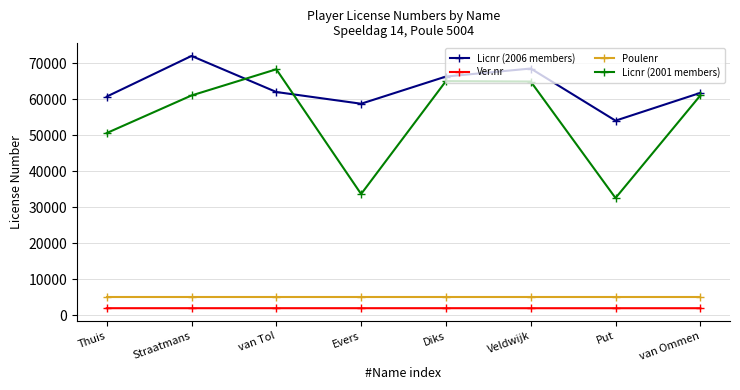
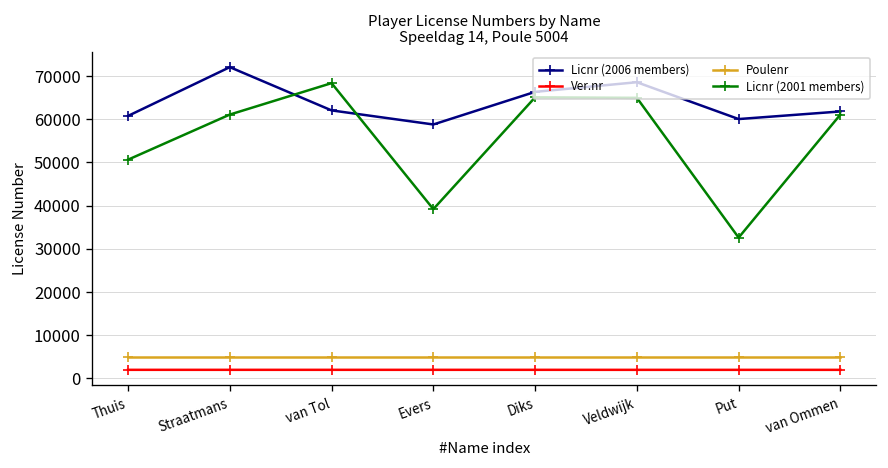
  {
    "Licnr (2006 members)": {
      "Thuis": 61000,
      "Straatmans": 72000,
      "van Tol": 62000,
      "Evers": 59000,
-     "Put": 54000,
+     "Put": 60000,
      "van Ommen": 62000
    },
    "Ver.nr": {
      "Thuis": 2000,
      "Straatmans": 2000,
      "van Tol": 2000,
      "Evers": 2000,
      "Diks": 2000,
      "Veldwijk": 2000,
      "Put": 2000,
      "van Ommen": 2000
    },
    "Poulenr": {
      "Thuis": 5000,
      "Straatmans": 5000,
      "van Tol": 5000,
      "Evers": 5000,
      "Diks": 5000,
      "Veldwijk": 5000,
      "Put": 5000,
      "van Ommen": 5000
    },
    "Licnr (2001 members)": {
      "Thuis": 51000,
      "Straatmans": 61000,
      "van Tol": 68000,
-     "Evers": 34000,
+     "Evers": 39000,
      "Put": 33000,
      "van Ommen": 61000
    }
  }
